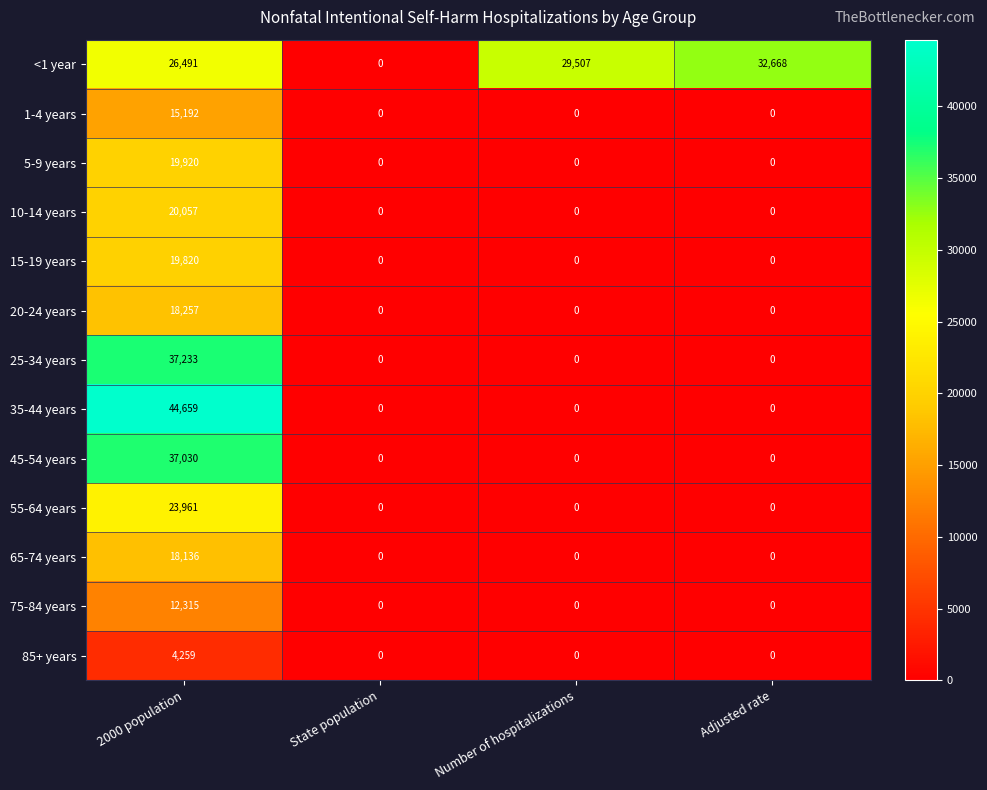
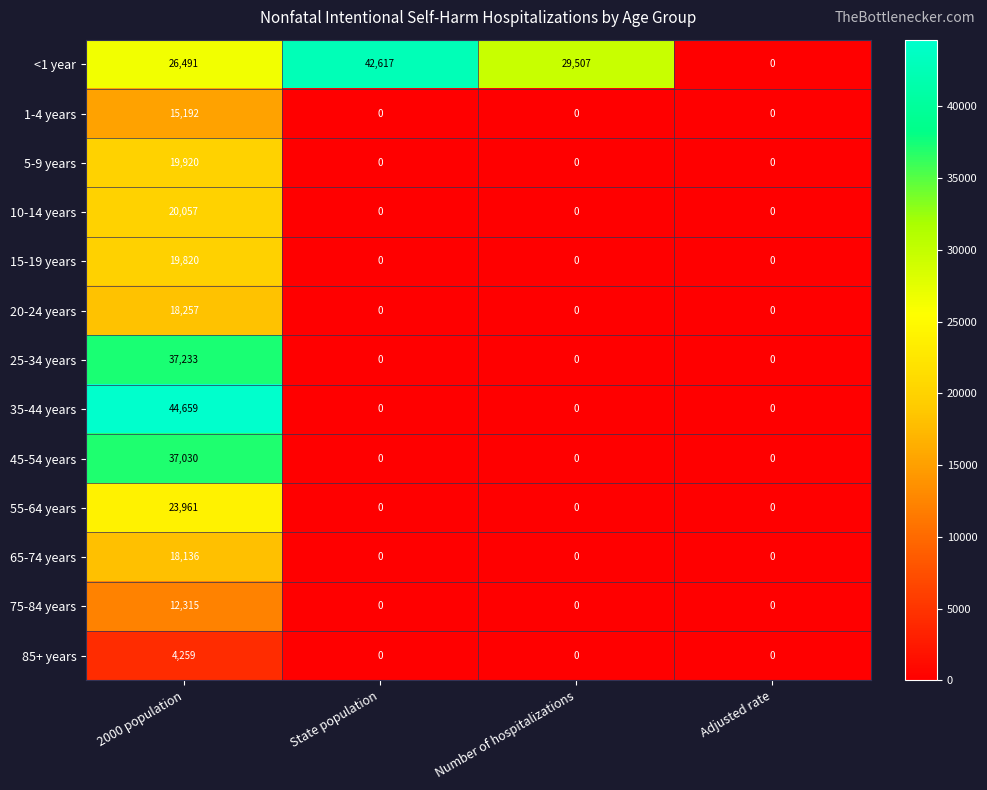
  {
    "<1 year": {
      "2000 population": "26,491",
-     "State population": "0",
+     "State population": "42,617",
      "Number of hospitalizations": "29,507",
-     "Adjusted rate": "32,668"
+     "Adjusted rate": "0"
    },
    "1-4 years": {
      "2000 population": "15,192",
      "State population": "0",
      "Number of hospitalizations": "0",
      "Adjusted rate": "0"
    },
    "5-9 years": {
      "2000 population": "19,920",
      "State population": "0",
      "Number of hospitalizations": "0",
      "Adjusted rate": "0"
    },
    "10-14 years": {
      "2000 population": "20,057",
      "State population": "0",
      "Number of hospitalizations": "0",
      "Adjusted rate": "0"
    },
    "15-19 years": {
      "2000 population": "19,820",
      "State population": "0",
      "Number of hospitalizations": "0",
      "Adjusted rate": "0"
    },
    "20-24 years": {
      "2000 population": "18,257",
      "State population": "0",
      "Number of hospitalizations": "0",
      "Adjusted rate": "0"
    },
    "25-34 years": {
      "2000 population": "37,233",
      "State population": "0",
      "Number of hospitalizations": "0",
      "Adjusted rate": "0"
    },
    "35-44 years": {
      "2000 population": "44,659",
      "State population": "0",
      "Number of hospitalizations": "0",
      "Adjusted rate": "0"
    },
    "45-54 years": {
      "2000 population": "37,030",
      "State population": "0",
      "Number of hospitalizations": "0",
      "Adjusted rate": "0"
    },
    "55-64 years": {
      "2000 population": "23,961",
      "State population": "0",
      "Number of hospitalizations": "0",
      "Adjusted rate": "0"
    },
    "65-74 years": {
      "2000 population": "18,136",
      "State population": "0",
      "Number of hospitalizations": "0",
      "Adjusted rate": "0"
    },
    "75-84 years": {
      "2000 population": "12,315",
      "State population": "0",
      "Number of hospitalizations": "0",
      "Adjusted rate": "0"
    },
    "85+ years": {
      "2000 population": "4,259",
      "State population": "0",
      "Number of hospitalizations": "0",
      "Adjusted rate": "0"
    }
  }
